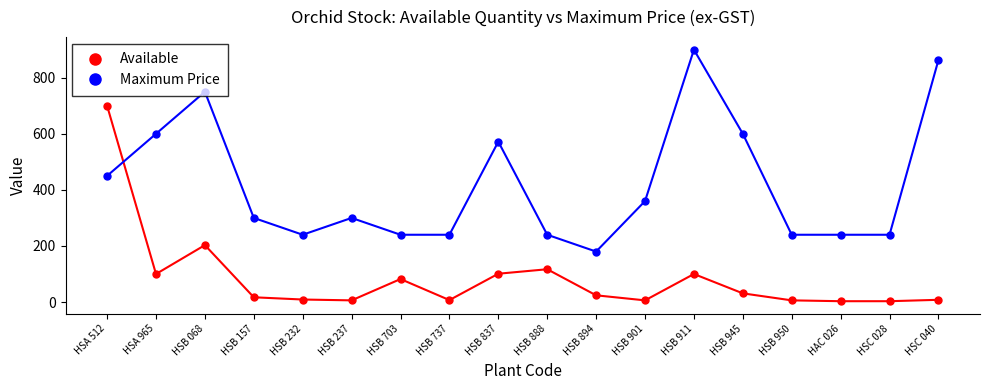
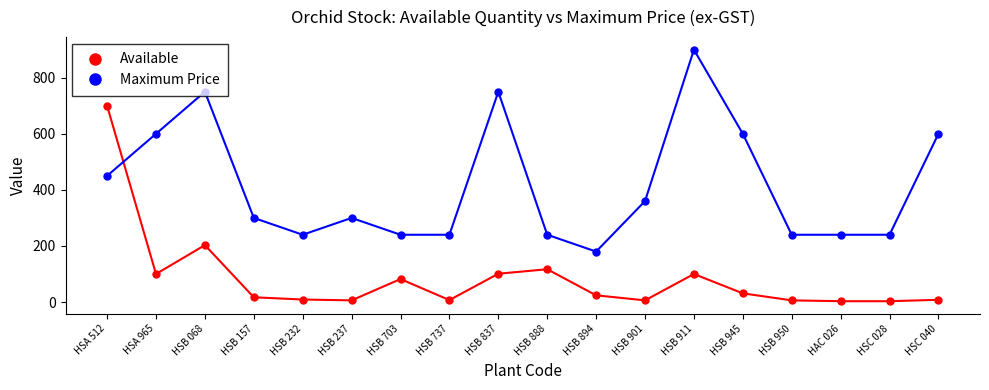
  {
    "Available": {
      "HSA 512": 700,
      "HSA 965": 100,
      "HSB 068": 200,
      "HSB 157": 20,
      "HSB 232": 10,
      "HSB 237": 10,
      "HSB 703": 80,
      "HSB 737": 10,
      "HSB 837": 100,
      "HSB 888": 120,
      "HSB 894": 20,
      "HSB 901": 10,
      "HSB 911": 100,
      "HSB 945": 30,
      "HSB 950": 10,
      "HAC 026": 0,
      "HSC 028": 0,
      "HSC 040": 10
    },
    "Maximum Price": {
      "HSA 512": 450,
      "HSA 965": 600,
      "HSB 157": 300,
      "HSB 232": 240,
      "HSB 237": 300,
      "HSB 703": 240,
      "HSB 737": 240,
-     "HSB 837": 570,
+     "HSB 837": 750,
      "HSB 888": 240,
      "HSB 894": 180,
      "HSB 901": 360,
      "HSB 911": 900,
      "HSB 945": 600,
      "HSB 950": 240,
      "HAC 026": 240,
      "HSC 028": 240,
-     "HSC 040": 860
+     "HSC 040": 600
    }
  }
